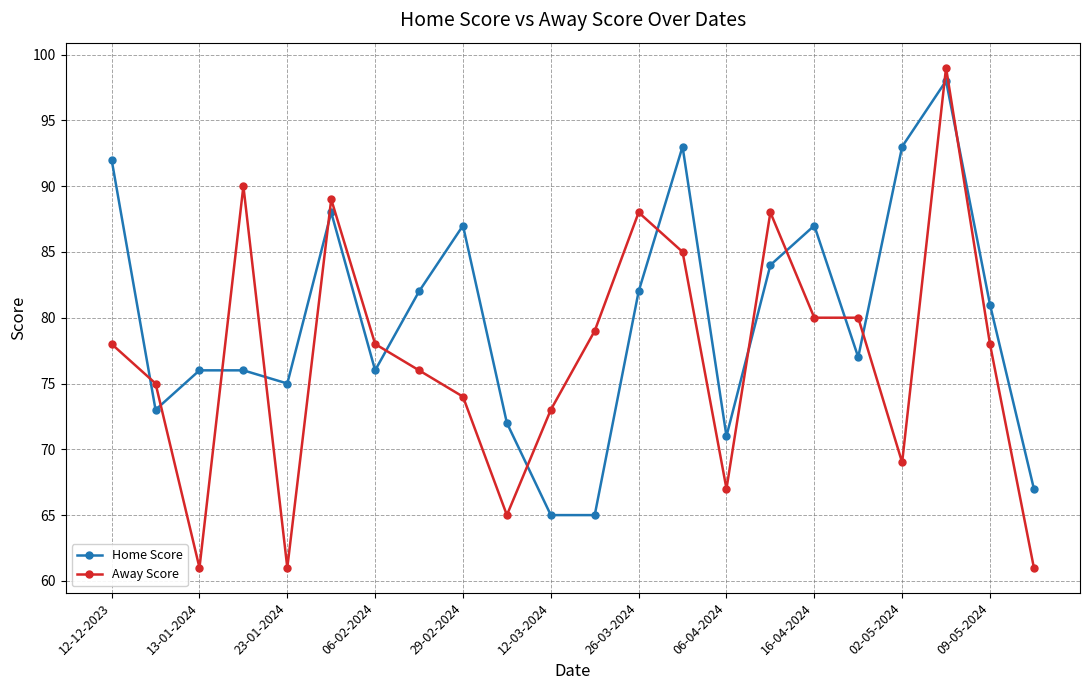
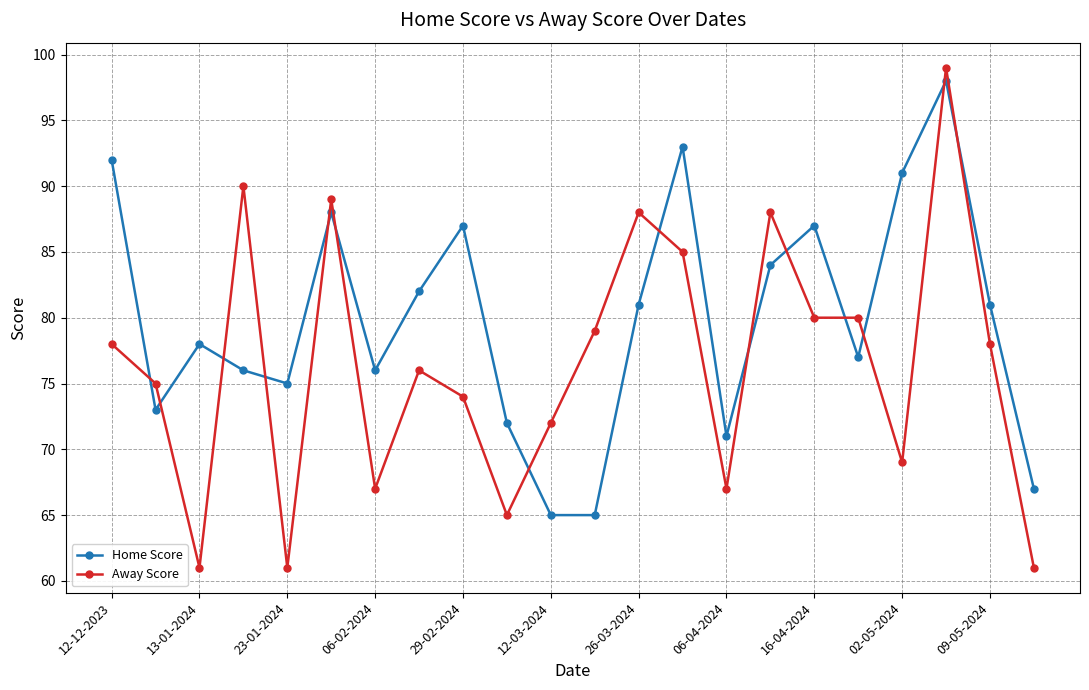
  {
    "Home Score": {
      "12-12-2023": 92,
-     "13-01-2024": 76,
+     "13-01-2024": 78,
      "23-01-2024": 75,
      "06-02-2024": 76,
      "29-02-2024": 87,
      "12-03-2024": 65,
-     "26-03-2024": 82,
+     "26-03-2024": 81,
      "06-04-2024": 71,
      "16-04-2024": 87,
-     "02-05-2024": 93,
+     "02-05-2024": 91,
      "09-05-2024": 81
    },
    "Away Score": {
      "12-12-2023": 78,
      "13-01-2024": 61,
      "23-01-2024": 61,
-     "06-02-2024": 78,
+     "06-02-2024": 67,
      "29-02-2024": 74,
-     "12-03-2024": 73,
+     "12-03-2024": 72,
      "26-03-2024": 88,
      "06-04-2024": 67,
      "16-04-2024": 80,
      "02-05-2024": 69,
      "09-05-2024": 78
    }
  }
